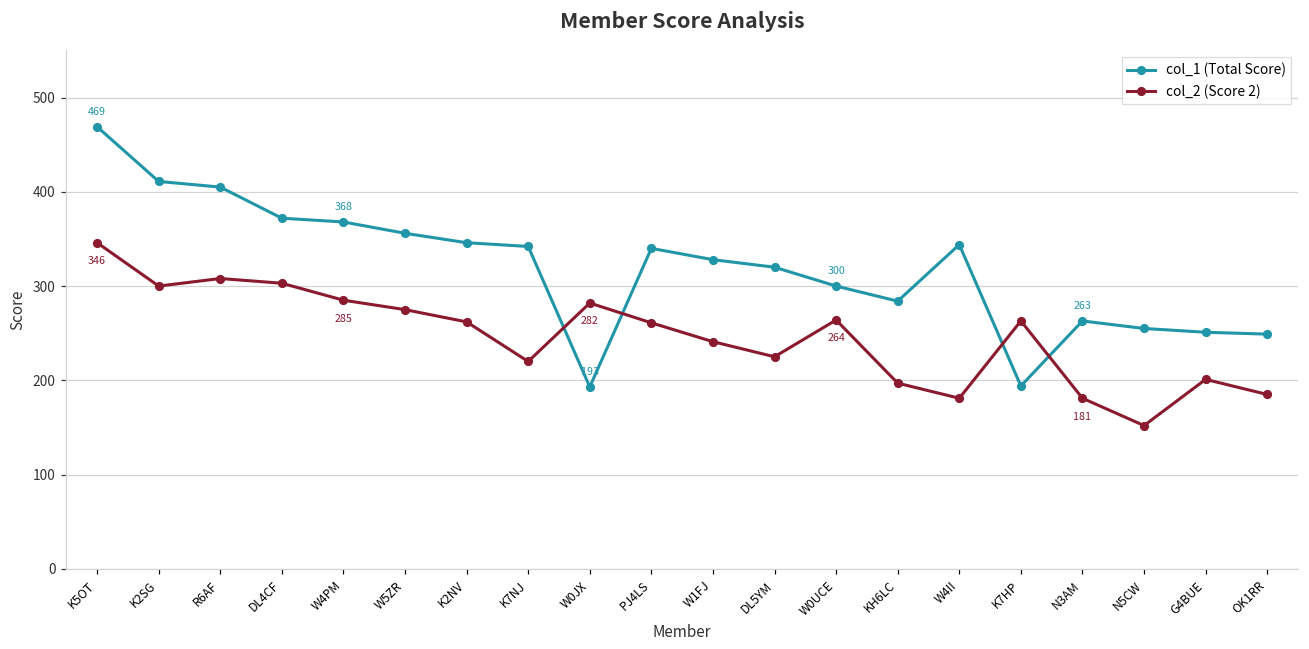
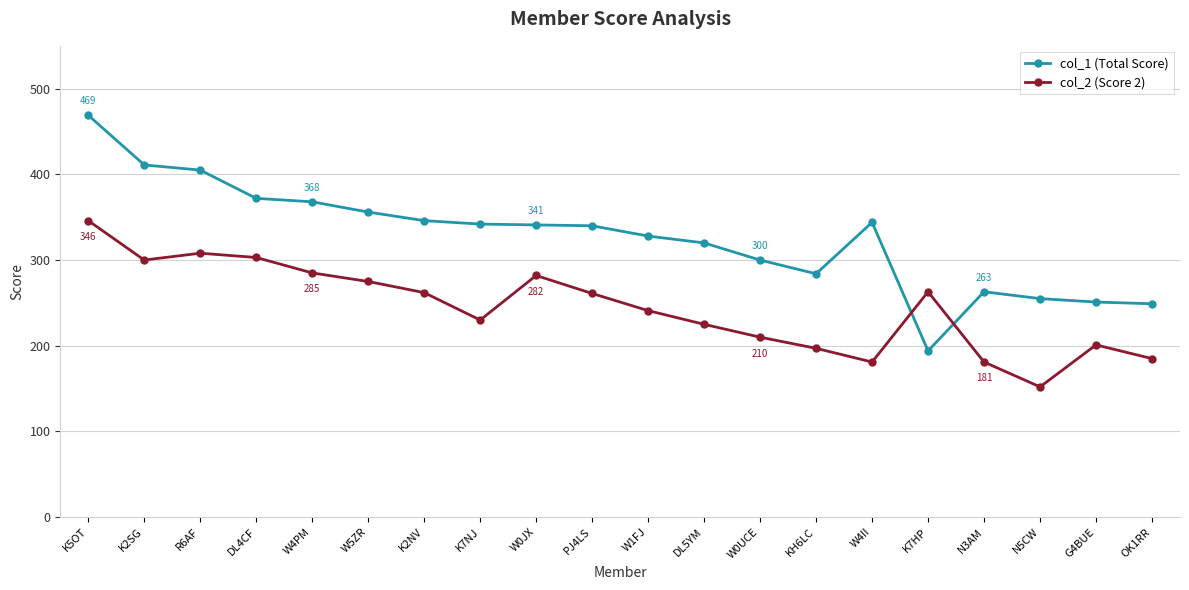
  {
    "col_1 (Total Score)": {
      "K5OT": 469,
      "W4PM": 368,
-     "W0JX": 193,
+     "W0JX": 341,
      "W0UCE": 300,
      "N3AM": 263
    },
    "col_2 (Score 2)": {
      "K5OT": 346,
      "W4PM": 285,
-     "K7NJ": 220,
+     "K7NJ": 230,
      "W0JX": 282,
-     "W0UCE": 264,
+     "W0UCE": 210,
      "N3AM": 181
    }
  }
